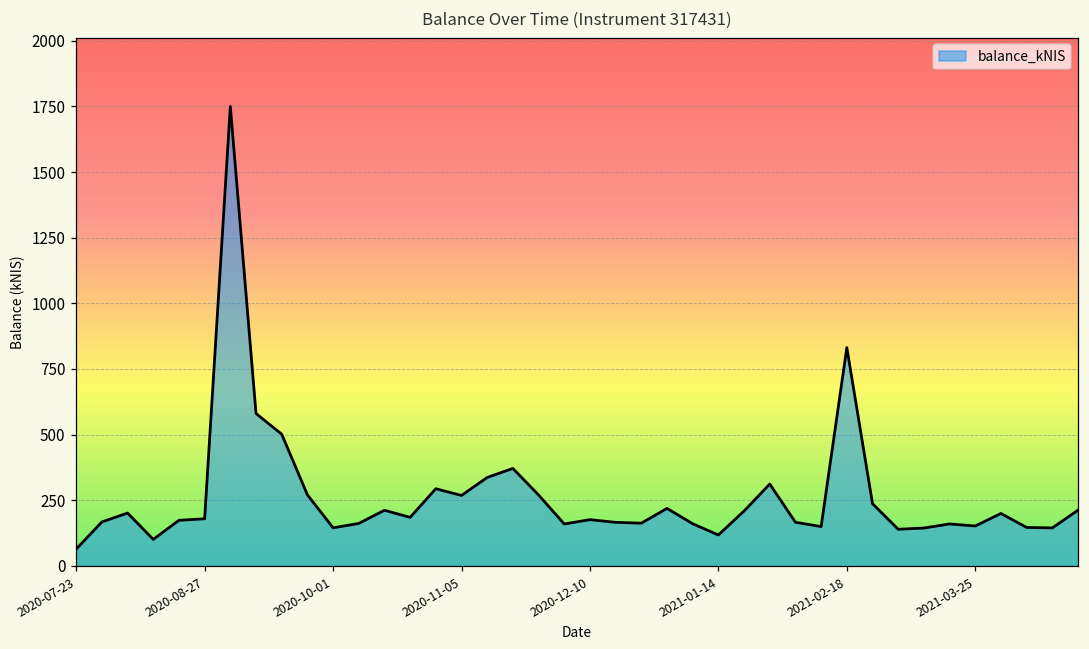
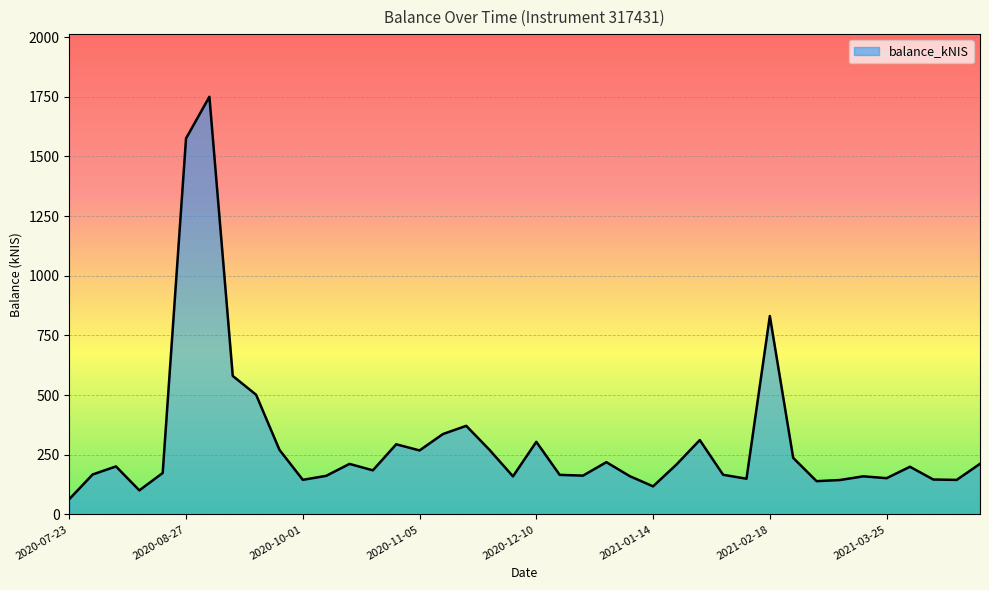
  {
    "2020-07-23": 60,
-   "2020-08-27": 180,
+   "2020-08-27": 1580,
    "2020-10-01": 150,
    "2020-11-05": 270,
-   "2020-12-10": 180,
+   "2020-12-10": 300,
    "2021-01-14": 120,
    "2021-02-18": 830,
    "2021-03-25": 150
  }
